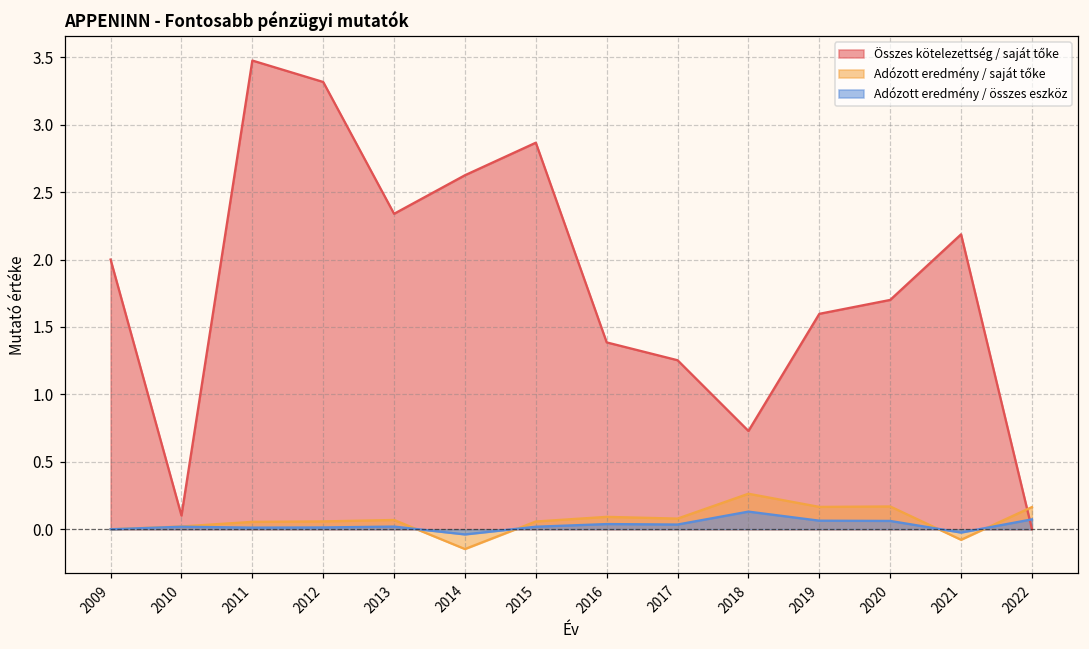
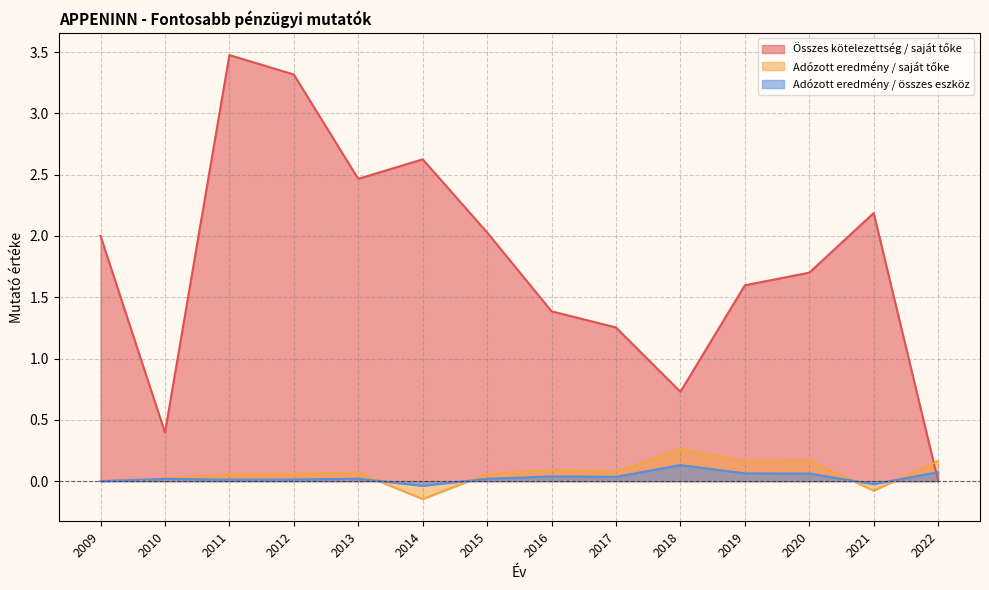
  {
    "Összes kötelezettség / saját tőke": {
      "2009": 2.00,
-     "2010": 0.10,
+     "2010": 0.40,
      "2011": 3.48,
      "2012": 3.32,
-     "2013": 2.34,
+     "2013": 2.47,
      "2014": 2.63,
-     "2015": 2.87,
+     "2015": 2.03,
      "2016": 1.39,
      "2017": 1.25,
      "2018": 0.73,
      "2019": 1.60,
      "2020": 1.70,
      "2021": 2.19,
      "2022": 0.00
    }
  }
